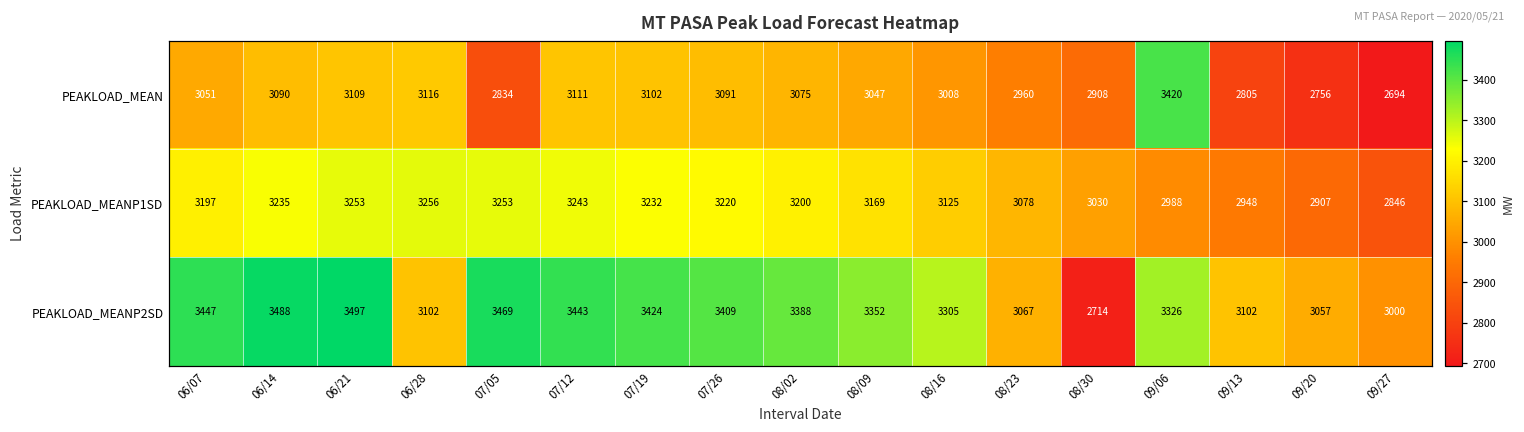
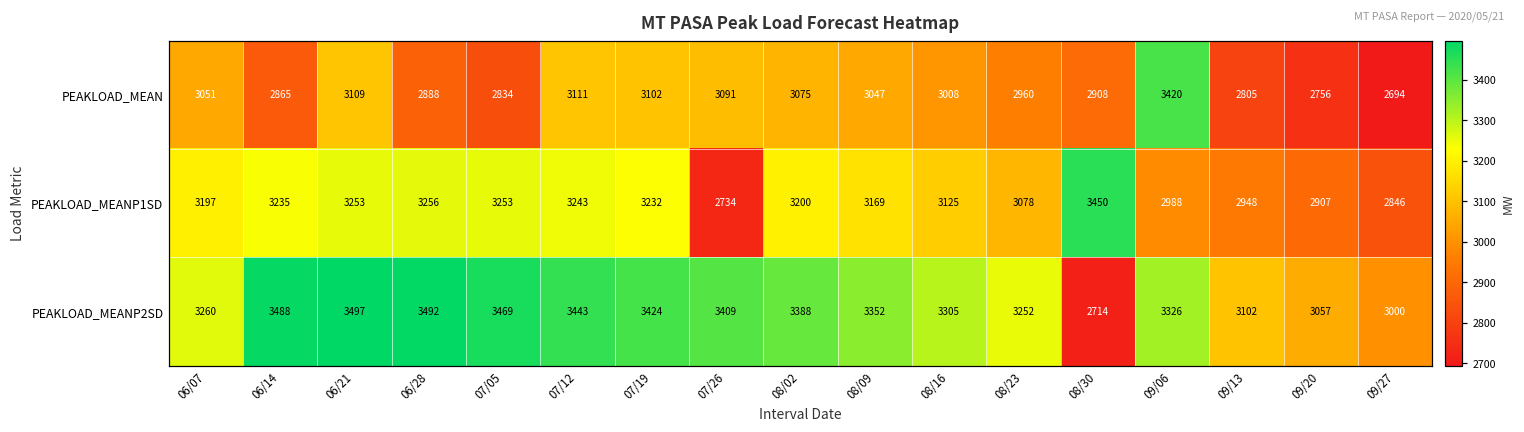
  {
    "PEAKLOAD_MEAN": {
      "06/07": 3051,
-     "06/14": 3090,
+     "06/14": 2865,
      "06/21": 3109,
-     "06/28": 3116,
+     "06/28": 2888,
      "07/05": 2834,
      "07/12": 3111,
      "07/19": 3102,
      "07/26": 3091,
      "08/02": 3075,
      "08/09": 3047,
      "08/16": 3008,
      "08/23": 2960,
      "08/30": 2908,
      "09/06": 3420,
      "09/13": 2805,
      "09/20": 2756,
      "09/27": 2694
    },
    "PEAKLOAD_MEANP1SD": {
      "06/07": 3197,
      "06/14": 3235,
      "06/21": 3253,
      "06/28": 3256,
      "07/05": 3253,
      "07/12": 3243,
      "07/19": 3232,
-     "07/26": 3220,
+     "07/26": 2734,
      "08/02": 3200,
      "08/09": 3169,
      "08/16": 3125,
      "08/23": 3078,
-     "08/30": 3030,
+     "08/30": 3450,
      "09/06": 2988,
      "09/13": 2948,
      "09/20": 2907,
      "09/27": 2846
    },
    "PEAKLOAD_MEANP2SD": {
-     "06/07": 3447,
+     "06/07": 3260,
      "06/14": 3488,
      "06/21": 3497,
-     "06/28": 3102,
+     "06/28": 3492,
      "07/05": 3469,
      "07/12": 3443,
      "07/19": 3424,
      "07/26": 3409,
      "08/02": 3388,
      "08/09": 3352,
      "08/16": 3305,
-     "08/23": 3067,
+     "08/23": 3252,
      "08/30": 2714,
      "09/06": 3326,
      "09/13": 3102,
      "09/20": 3057,
      "09/27": 3000
    }
  }
